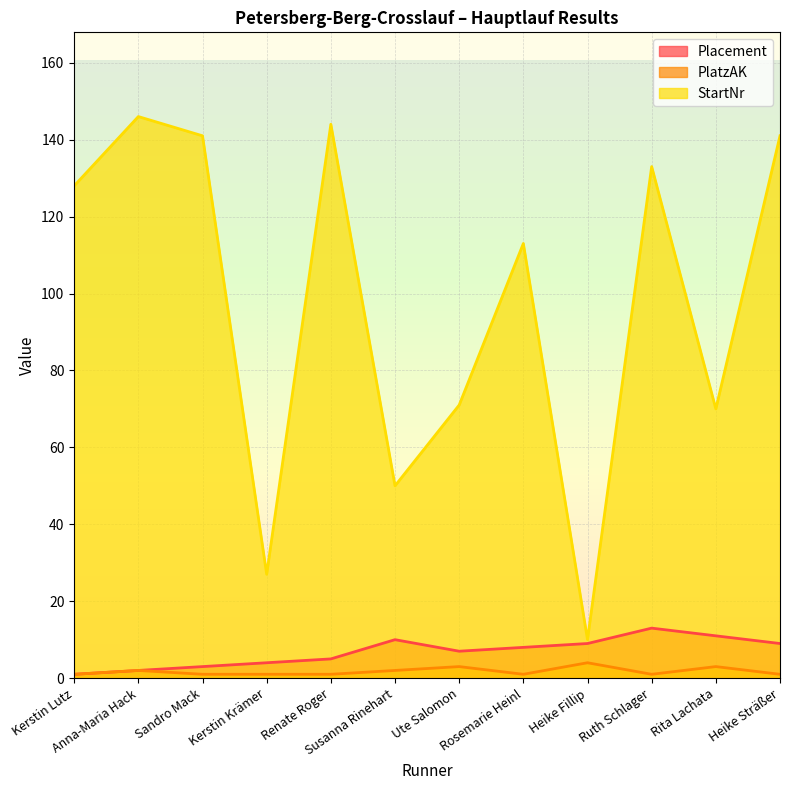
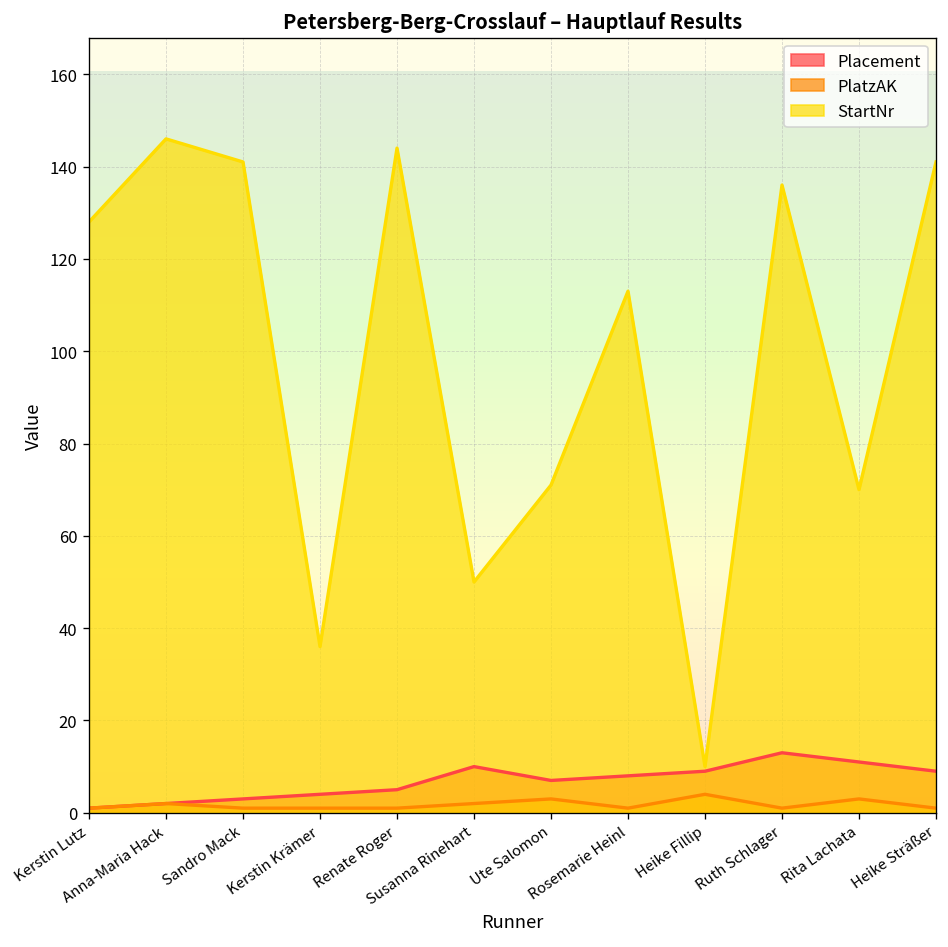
  {
    "Placement": {
      "Sandro Mack": 3,
      "Kerstin Krämer": 4,
      "Renate Roger": 5,
      "Susanna Rinehart": 10,
      "Ute Salomon": 7,
      "Rosemarie Heinl": 8,
      "Heike Fillip": 9,
      "Ruth Schlager": 13,
      "Rita Lachata": 11,
      "Heike Sträßer": 9
    },
    "PlatzAK": {
      "Sandro Mack": 1,
      "Kerstin Krämer": 1,
      "Renate Roger": 1,
      "Susanna Rinehart": 2,
      "Ute Salomon": 3,
      "Rosemarie Heinl": 1,
      "Heike Fillip": 4,
      "Ruth Schlager": 1,
      "Rita Lachata": 3,
      "Heike Sträßer": 1
    },
    "StartNr": {
      "Kerstin Lutz": 128,
      "Anna-Maria Hack": 146,
      "Sandro Mack": 141,
-     "Kerstin Krämer": 27,
+     "Kerstin Krämer": 36,
      "Renate Roger": 144,
      "Susanna Rinehart": 50,
      "Ute Salomon": 71,
      "Rosemarie Heinl": 113,
      "Heike Fillip": 10,
-     "Ruth Schlager": 133,
+     "Ruth Schlager": 136,
      "Rita Lachata": 70,
      "Heike Sträßer": 141
    }
  }
